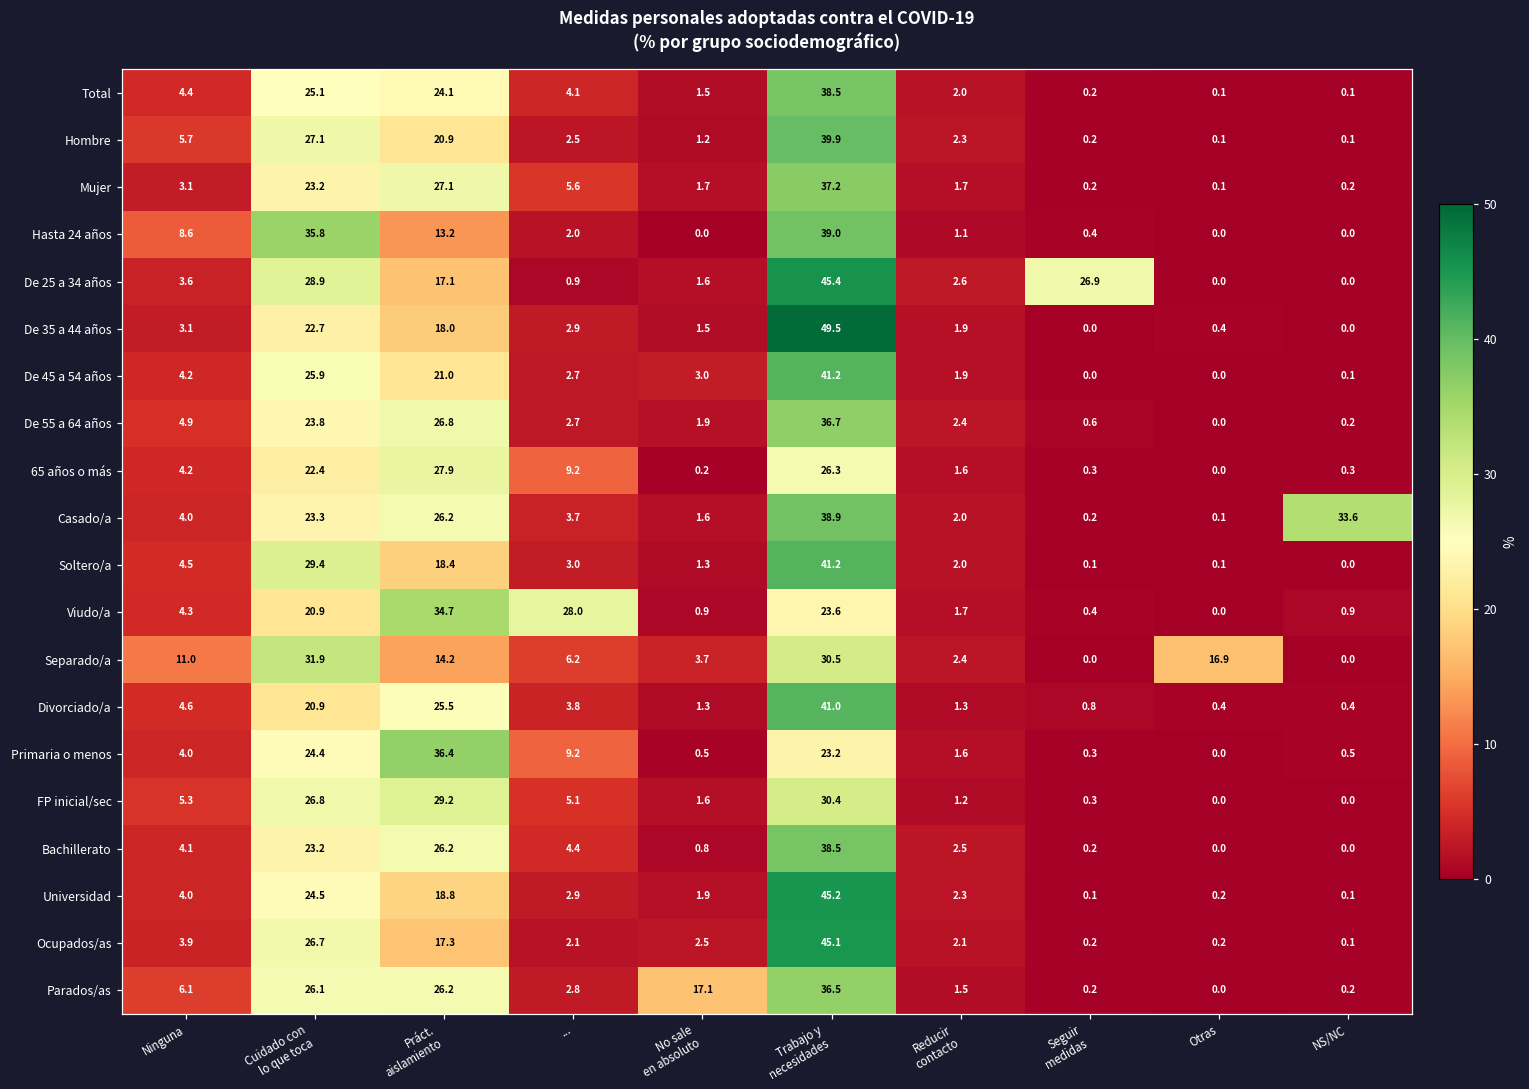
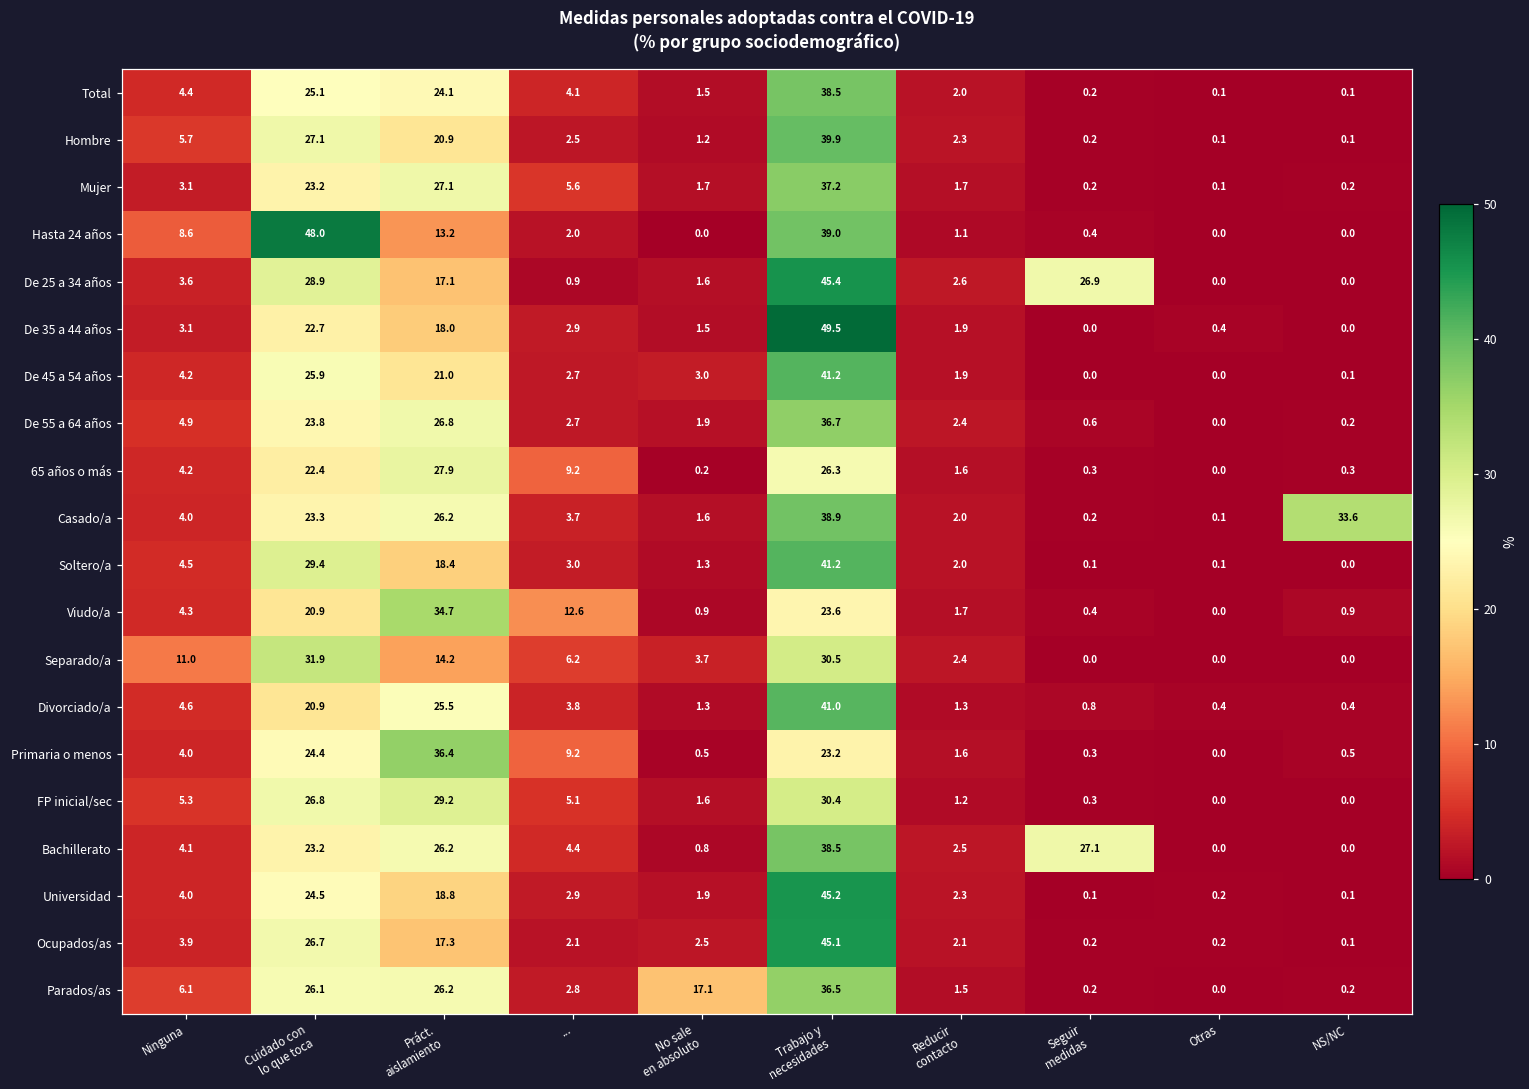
  {
    "Total": {
      "Ninguna": 4.4,
      "Cuidado con lo que toca": 25.1,
      "Práct. aislamiento": 24.1,
      "...": 4.1,
      "No sale en absoluto": 1.5,
      "Trabajo y necesidades": 38.5,
      "Reducir contacto": 2.0,
      "Seguir medidas": 0.2,
      "Otras": 0.1,
      "NS/NC": 0.1
    },
    "Hombre": {
      "Ninguna": 5.7,
      "Cuidado con lo que toca": 27.1,
      "Práct. aislamiento": 20.9,
      "...": 2.5,
      "No sale en absoluto": 1.2,
      "Trabajo y necesidades": 39.9,
      "Reducir contacto": 2.3,
      "Seguir medidas": 0.2,
      "Otras": 0.1,
      "NS/NC": 0.1
    },
    "Mujer": {
      "Ninguna": 3.1,
      "Cuidado con lo que toca": 23.2,
      "Práct. aislamiento": 27.1,
      "...": 5.6,
      "No sale en absoluto": 1.7,
      "Trabajo y necesidades": 37.2,
      "Reducir contacto": 1.7,
      "Seguir medidas": 0.2,
      "Otras": 0.1,
      "NS/NC": 0.2
    },
    "Hasta 24 años": {
      "Ninguna": 8.6,
-     "Cuidado con lo que toca": 35.8,
+     "Cuidado con lo que toca": 48.0,
      "Práct. aislamiento": 13.2,
      "...": 2.0,
      "No sale en absoluto": 0.0,
      "Trabajo y necesidades": 39.0,
      "Reducir contacto": 1.1,
      "Seguir medidas": 0.4,
      "Otras": 0.0,
      "NS/NC": 0.0
    },
    "De 25 a 34 años": {
      "Ninguna": 3.6,
      "Cuidado con lo que toca": 28.9,
      "Práct. aislamiento": 17.1,
      "...": 0.9,
      "No sale en absoluto": 1.6,
      "Trabajo y necesidades": 45.4,
      "Reducir contacto": 2.6,
      "Seguir medidas": 26.9,
      "Otras": 0.0,
      "NS/NC": 0.0
    },
    "De 35 a 44 años": {
      "Ninguna": 3.1,
      "Cuidado con lo que toca": 22.7,
      "Práct. aislamiento": 18.0,
      "...": 2.9,
      "No sale en absoluto": 1.5,
      "Trabajo y necesidades": 49.5,
      "Reducir contacto": 1.9,
      "Seguir medidas": 0.0,
      "Otras": 0.4,
      "NS/NC": 0.0
    },
    "De 45 a 54 años": {
      "Ninguna": 4.2,
      "Cuidado con lo que toca": 25.9,
      "Práct. aislamiento": 21.0,
      "...": 2.7,
      "No sale en absoluto": 3.0,
      "Trabajo y necesidades": 41.2,
      "Reducir contacto": 1.9,
      "Seguir medidas": 0.0,
      "Otras": 0.0,
      "NS/NC": 0.1
    },
    "De 55 a 64 años": {
      "Ninguna": 4.9,
      "Cuidado con lo que toca": 23.8,
      "Práct. aislamiento": 26.8,
      "...": 2.7,
      "No sale en absoluto": 1.9,
      "Trabajo y necesidades": 36.7,
      "Reducir contacto": 2.4,
      "Seguir medidas": 0.6,
      "Otras": 0.0,
      "NS/NC": 0.2
    },
    "65 años o más": {
      "Ninguna": 4.2,
      "Cuidado con lo que toca": 22.4,
      "Práct. aislamiento": 27.9,
      "...": 9.2,
      "No sale en absoluto": 0.2,
      "Trabajo y necesidades": 26.3,
      "Reducir contacto": 1.6,
      "Seguir medidas": 0.3,
      "Otras": 0.0,
      "NS/NC": 0.3
    },
    "Casado/a": {
      "Ninguna": 4.0,
      "Cuidado con lo que toca": 23.3,
      "Práct. aislamiento": 26.2,
      "...": 3.7,
      "No sale en absoluto": 1.6,
      "Trabajo y necesidades": 38.9,
      "Reducir contacto": 2.0,
      "Seguir medidas": 0.2,
      "Otras": 0.1,
      "NS/NC": 33.6
    },
    "Soltero/a": {
      "Ninguna": 4.5,
      "Cuidado con lo que toca": 29.4,
      "Práct. aislamiento": 18.4,
      "...": 3.0,
      "No sale en absoluto": 1.3,
      "Trabajo y necesidades": 41.2,
      "Reducir contacto": 2.0,
      "Seguir medidas": 0.1,
      "Otras": 0.1,
      "NS/NC": 0.0
    },
    "Viudo/a": {
      "Ninguna": 4.3,
      "Cuidado con lo que toca": 20.9,
      "Práct. aislamiento": 34.7,
-     "...": 28.0,
+     "...": 12.6,
      "No sale en absoluto": 0.9,
      "Trabajo y necesidades": 23.6,
      "Reducir contacto": 1.7,
      "Seguir medidas": 0.4,
      "Otras": 0.0,
      "NS/NC": 0.9
    },
    "Separado/a": {
      "Ninguna": 11.0,
      "Cuidado con lo que toca": 31.9,
      "Práct. aislamiento": 14.2,
      "...": 6.2,
      "No sale en absoluto": 3.7,
      "Trabajo y necesidades": 30.5,
      "Reducir contacto": 2.4,
      "Seguir medidas": 0.0,
-     "Otras": 16.9,
+     "Otras": 0.0,
      "NS/NC": 0.0
    },
    "Divorciado/a": {
      "Ninguna": 4.6,
      "Cuidado con lo que toca": 20.9,
      "Práct. aislamiento": 25.5,
      "...": 3.8,
      "No sale en absoluto": 1.3,
      "Trabajo y necesidades": 41.0,
      "Reducir contacto": 1.3,
      "Seguir medidas": 0.8,
      "Otras": 0.4,
      "NS/NC": 0.4
    },
    "Primaria o menos": {
      "Ninguna": 4.0,
      "Cuidado con lo que toca": 24.4,
      "Práct. aislamiento": 36.4,
      "...": 9.2,
      "No sale en absoluto": 0.5,
      "Trabajo y necesidades": 23.2,
      "Reducir contacto": 1.6,
      "Seguir medidas": 0.3,
      "Otras": 0.0,
      "NS/NC": 0.5
    },
    "FP inicial/sec": {
      "Ninguna": 5.3,
      "Cuidado con lo que toca": 26.8,
      "Práct. aislamiento": 29.2,
      "...": 5.1,
      "No sale en absoluto": 1.6,
      "Trabajo y necesidades": 30.4,
      "Reducir contacto": 1.2,
      "Seguir medidas": 0.3,
      "Otras": 0.0,
      "NS/NC": 0.0
    },
    "Bachillerato": {
      "Ninguna": 4.1,
      "Cuidado con lo que toca": 23.2,
      "Práct. aislamiento": 26.2,
      "...": 4.4,
      "No sale en absoluto": 0.8,
      "Trabajo y necesidades": 38.5,
      "Reducir contacto": 2.5,
-     "Seguir medidas": 0.2,
+     "Seguir medidas": 27.1,
      "Otras": 0.0,
      "NS/NC": 0.0
    },
    "Universidad": {
      "Ninguna": 4.0,
      "Cuidado con lo que toca": 24.5,
      "Práct. aislamiento": 18.8,
      "...": 2.9,
      "No sale en absoluto": 1.9,
      "Trabajo y necesidades": 45.2,
      "Reducir contacto": 2.3,
      "Seguir medidas": 0.1,
      "Otras": 0.2,
      "NS/NC": 0.1
    },
    "Ocupados/as": {
      "Ninguna": 3.9,
      "Cuidado con lo que toca": 26.7,
      "Práct. aislamiento": 17.3,
      "...": 2.1,
      "No sale en absoluto": 2.5,
      "Trabajo y necesidades": 45.1,
      "Reducir contacto": 2.1,
      "Seguir medidas": 0.2,
      "Otras": 0.2,
      "NS/NC": 0.1
    },
    "Parados/as": {
      "Ninguna": 6.1,
      "Cuidado con lo que toca": 26.1,
      "Práct. aislamiento": 26.2,
      "...": 2.8,
      "No sale en absoluto": 17.1,
      "Trabajo y necesidades": 36.5,
      "Reducir contacto": 1.5,
      "Seguir medidas": 0.2,
      "Otras": 0.0,
      "NS/NC": 0.2
    }
  }
